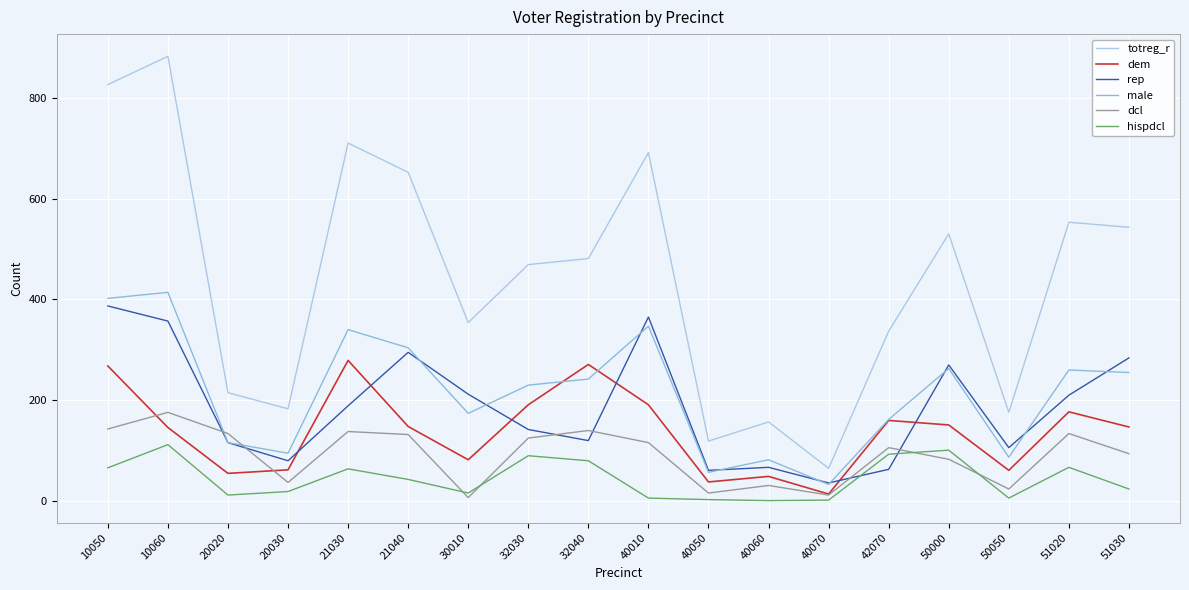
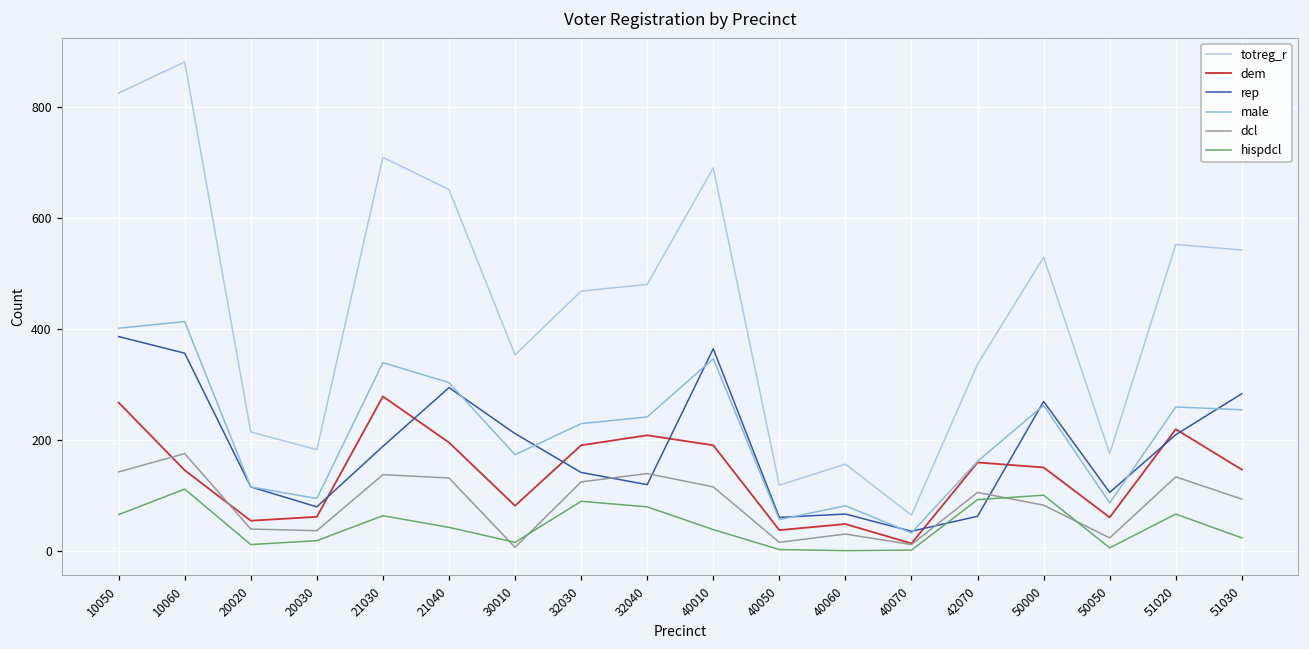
  {
    "dem": {
      "10050": 270,
      "10060": 150,
      "20020": 60,
      "20030": 60,
      "21030": 280,
-     "21040": 150,
+     "21040": 200,
      "30010": 80,
      "32030": 190,
-     "32040": 270,
+     "32040": 210,
      "40010": 190,
      "40050": 40,
      "40060": 50,
      "50000": 150,
      "50050": 60,
-     "51020": 180,
+     "51020": 220,
      "51030": 150
    },
    "rep": {
      "10050": 390,
      "10060": 360,
      "20030": 80,
      "21030": 190,
      "21040": 300,
      "30010": 210,
      "32030": 140,
      "32040": 120,
      "40010": 370,
      "40060": 70,
      "42070": 60,
      "50000": 270,
      "50050": 110,
      "51020": 210,
      "51030": 280
    },
    "dcl": {
      "10050": 140,
      "10060": 180,
-     "20020": 130,
+     "20020": 40,
      "20030": 40,
      "21030": 140,
      "21040": 130,
      "30010": 10,
      "32030": 130,
      "32040": 140,
      "40010": 120,
      "40050": 20,
      "40060": 30,
      "42070": 110,
      "50000": 80,
      "50050": 20,
      "51020": 130,
      "51030": 90
    },
    "hispdcl": {
      "10050": 70,
      "10060": 110,
      "20020": 10,
      "20030": 20,
      "21030": 60,
      "21040": 40,
      "30010": 20,
      "32030": 90,
      "32040": 80,
-     "40010": 10,
+     "40010": 40,
      "40050": 0,
      "40060": 0,
      "40070": 0,
      "42070": 90,
      "50000": 100,
      "50050": 10,
      "51020": 70,
      "51030": 20
    }
  }
